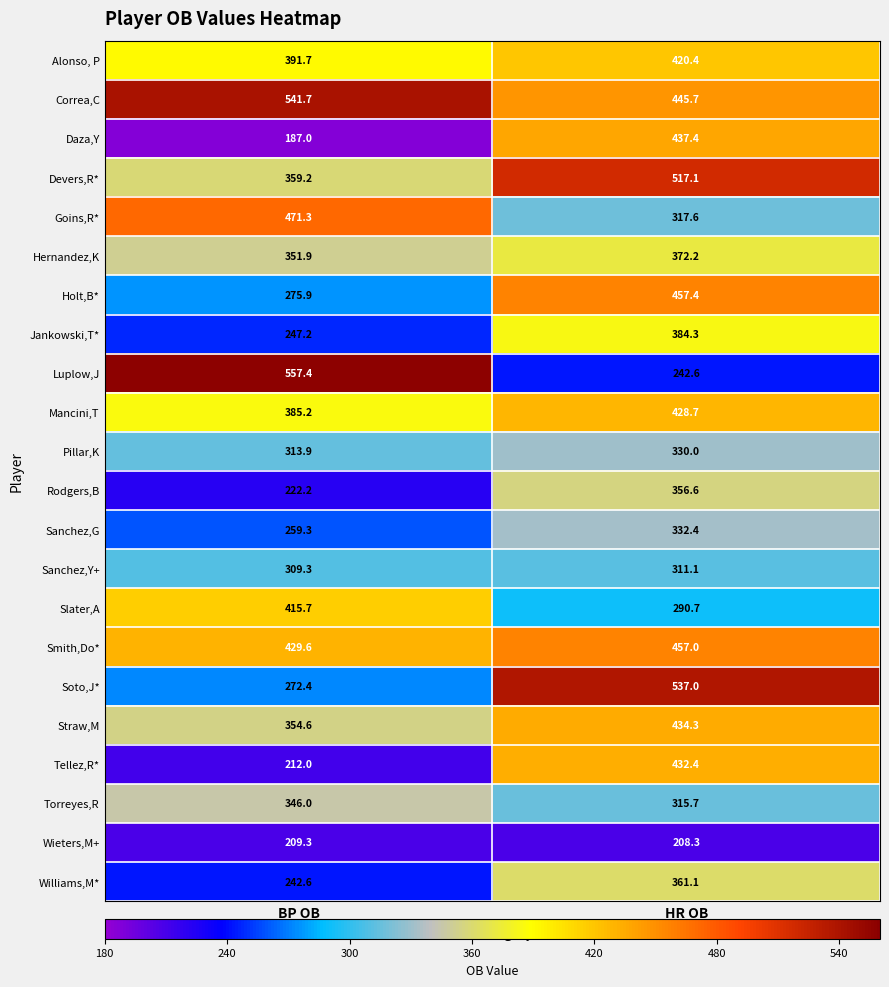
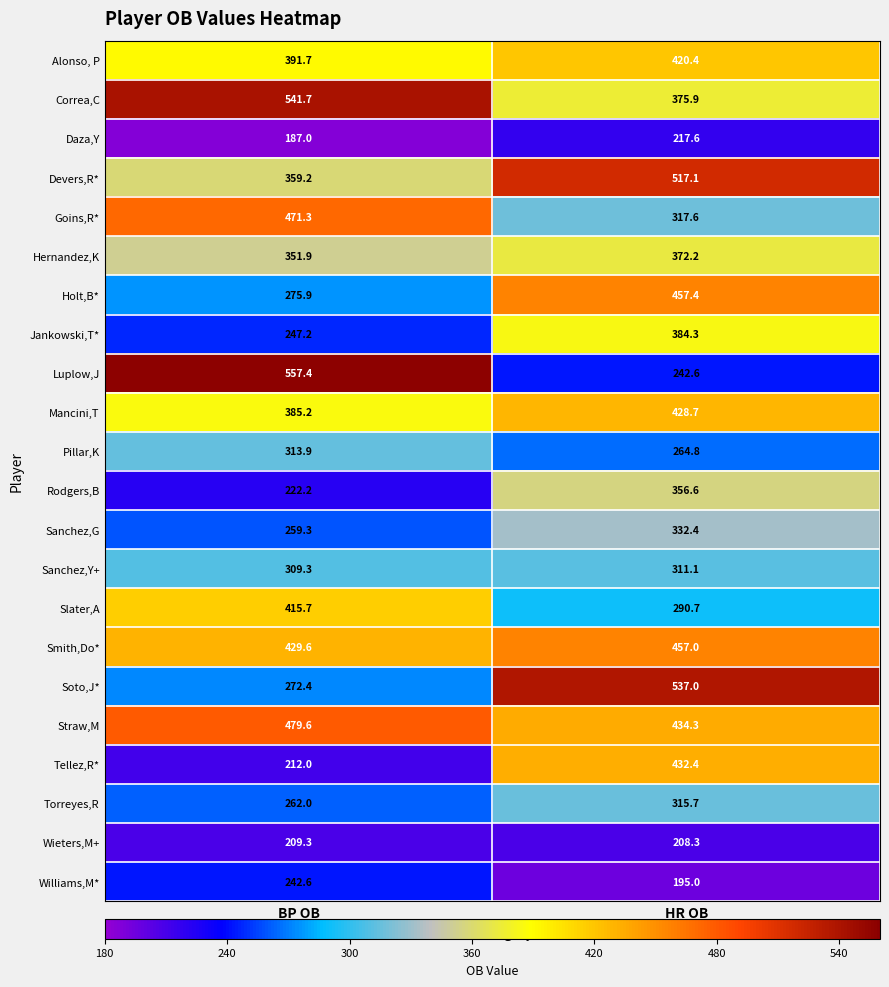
  {
    "Alonso, P": {
      "BP OB": 391.7,
      "HR OB": 420.4
    },
    "Correa,C": {
      "BP OB": 541.7,
-     "HR OB": 445.7
+     "HR OB": 375.9
    },
    "Daza,Y": {
      "BP OB": 187.0,
-     "HR OB": 437.4
+     "HR OB": 217.6
    },
    "Devers,R*": {
      "BP OB": 359.2,
      "HR OB": 517.1
    },
    "Goins,R*": {
      "BP OB": 471.3,
      "HR OB": 317.6
    },
    "Hernandez,K": {
      "BP OB": 351.9,
      "HR OB": 372.2
    },
    "Holt,B*": {
      "BP OB": 275.9,
      "HR OB": 457.4
    },
    "Jankowski,T*": {
      "BP OB": 247.2,
      "HR OB": 384.3
    },
    "Luplow,J": {
      "BP OB": 557.4,
      "HR OB": 242.6
    },
    "Mancini,T": {
      "BP OB": 385.2,
      "HR OB": 428.7
    },
    "Pillar,K": {
      "BP OB": 313.9,
-     "HR OB": 330.0
+     "HR OB": 264.8
    },
    "Rodgers,B": {
      "BP OB": 222.2,
      "HR OB": 356.6
    },
    "Sanchez,G": {
      "BP OB": 259.3,
      "HR OB": 332.4
    },
    "Sanchez,Y+": {
      "BP OB": 309.3,
      "HR OB": 311.1
    },
    "Slater,A": {
      "BP OB": 415.7,
      "HR OB": 290.7
    },
    "Smith,Do*": {
      "BP OB": 429.6,
      "HR OB": 457.0
    },
    "Soto,J*": {
      "BP OB": 272.4,
      "HR OB": 537.0
    },
    "Straw,M": {
-     "BP OB": 354.6,
+     "BP OB": 479.6,
      "HR OB": 434.3
    },
    "Tellez,R*": {
      "BP OB": 212.0,
      "HR OB": 432.4
    },
    "Torreyes,R": {
-     "BP OB": 346.0,
+     "BP OB": 262.0,
      "HR OB": 315.7
    },
    "Wieters,M+": {
      "BP OB": 209.3,
      "HR OB": 208.3
    },
    "Williams,M*": {
      "BP OB": 242.6,
-     "HR OB": 361.1
+     "HR OB": 195.0
    }
  }
